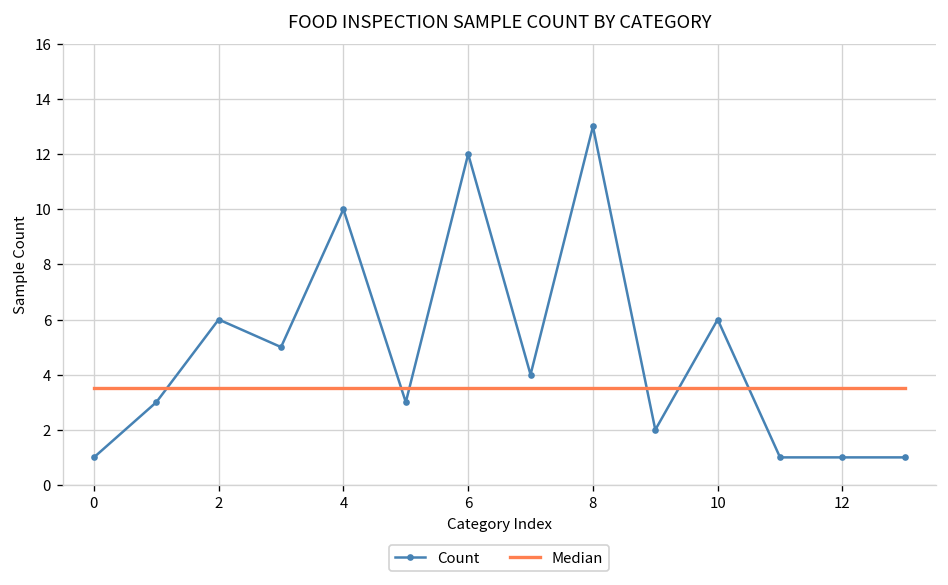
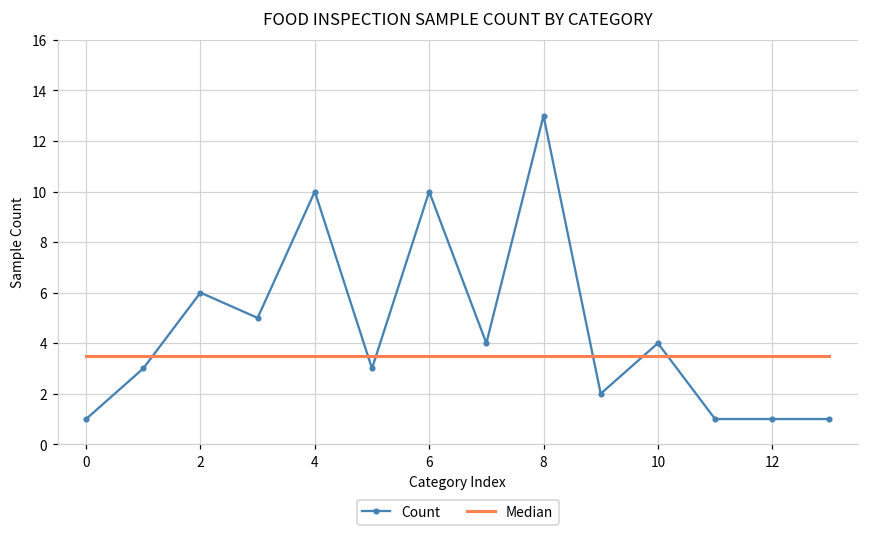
  {
    "Count": {
      "0": 1,
      "2": 6,
      "4": 10,
-     "6": 12,
+     "6": 10,
      "8": 13,
-     "10": 6,
+     "10": 4,
      "12": 1
    },
    "Median": {
      "0": 3.5,
      "2": 3.5,
      "4": 3.5,
      "6": 3.5,
      "8": 3.5,
      "10": 3.5,
      "12": 3.5
    }
  }
